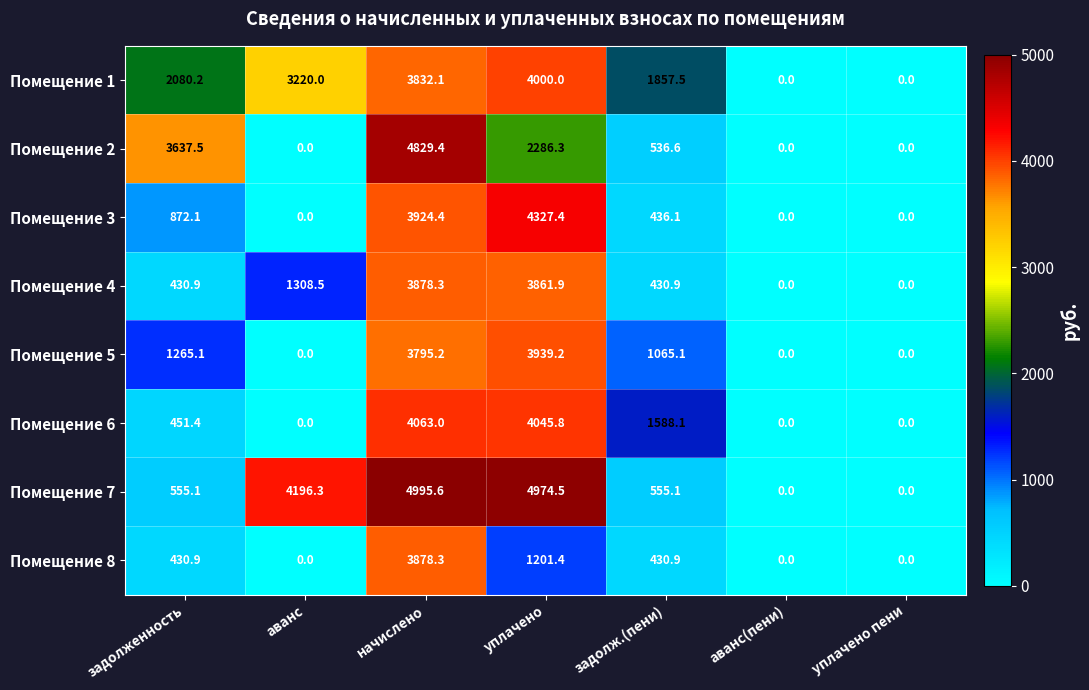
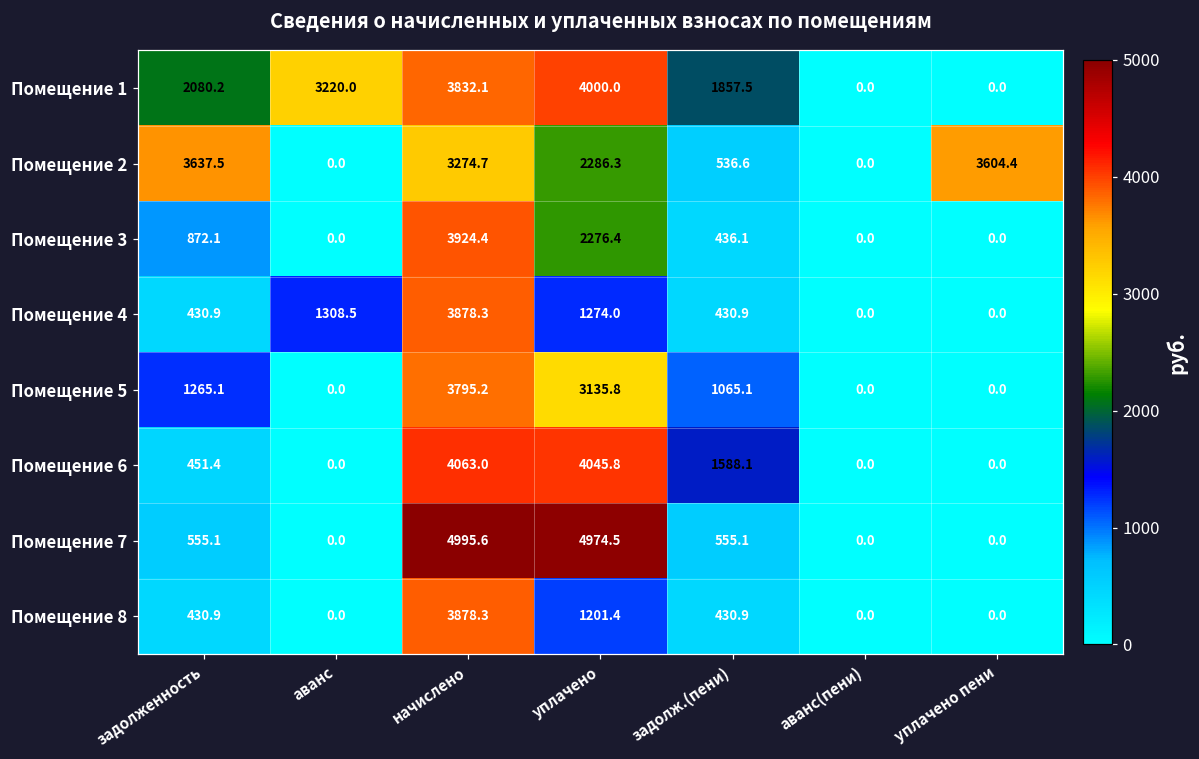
  {
    "Помещение 1": {
      "задолженность": 2080.2,
      "аванс": 3220.0,
      "начислено": 3832.1,
      "уплачено": 4000.0,
      "задолж.(пени)": 1857.5,
      "аванс(пени)": 0.0,
      "уплачено пени": 0.0
    },
    "Помещение 2": {
      "задолженность": 3637.5,
      "аванс": 0.0,
-     "начислено": 4829.4,
+     "начислено": 3274.7,
      "уплачено": 2286.3,
      "задолж.(пени)": 536.6,
      "аванс(пени)": 0.0,
-     "уплачено пени": 0.0
+     "уплачено пени": 3604.4
    },
    "Помещение 3": {
      "задолженность": 872.1,
      "аванс": 0.0,
      "начислено": 3924.4,
-     "уплачено": 4327.4,
+     "уплачено": 2276.4,
      "задолж.(пени)": 436.1,
      "аванс(пени)": 0.0,
      "уплачено пени": 0.0
    },
    "Помещение 4": {
      "задолженность": 430.9,
      "аванс": 1308.5,
      "начислено": 3878.3,
-     "уплачено": 3861.9,
+     "уплачено": 1274.0,
      "задолж.(пени)": 430.9,
      "аванс(пени)": 0.0,
      "уплачено пени": 0.0
    },
    "Помещение 5": {
      "задолженность": 1265.1,
      "аванс": 0.0,
      "начислено": 3795.2,
-     "уплачено": 3939.2,
+     "уплачено": 3135.8,
      "задолж.(пени)": 1065.1,
      "аванс(пени)": 0.0,
      "уплачено пени": 0.0
    },
    "Помещение 6": {
      "задолженность": 451.4,
      "аванс": 0.0,
      "начислено": 4063.0,
      "уплачено": 4045.8,
      "задолж.(пени)": 1588.1,
      "аванс(пени)": 0.0,
      "уплачено пени": 0.0
    },
    "Помещение 7": {
      "задолженность": 555.1,
-     "аванс": 4196.3,
+     "аванс": 0.0,
      "начислено": 4995.6,
      "уплачено": 4974.5,
      "задолж.(пени)": 555.1,
      "аванс(пени)": 0.0,
      "уплачено пени": 0.0
    },
    "Помещение 8": {
      "задолженность": 430.9,
      "аванс": 0.0,
      "начислено": 3878.3,
      "уплачено": 1201.4,
      "задолж.(пени)": 430.9,
      "аванс(пени)": 0.0,
      "уплачено пени": 0.0
    }
  }
